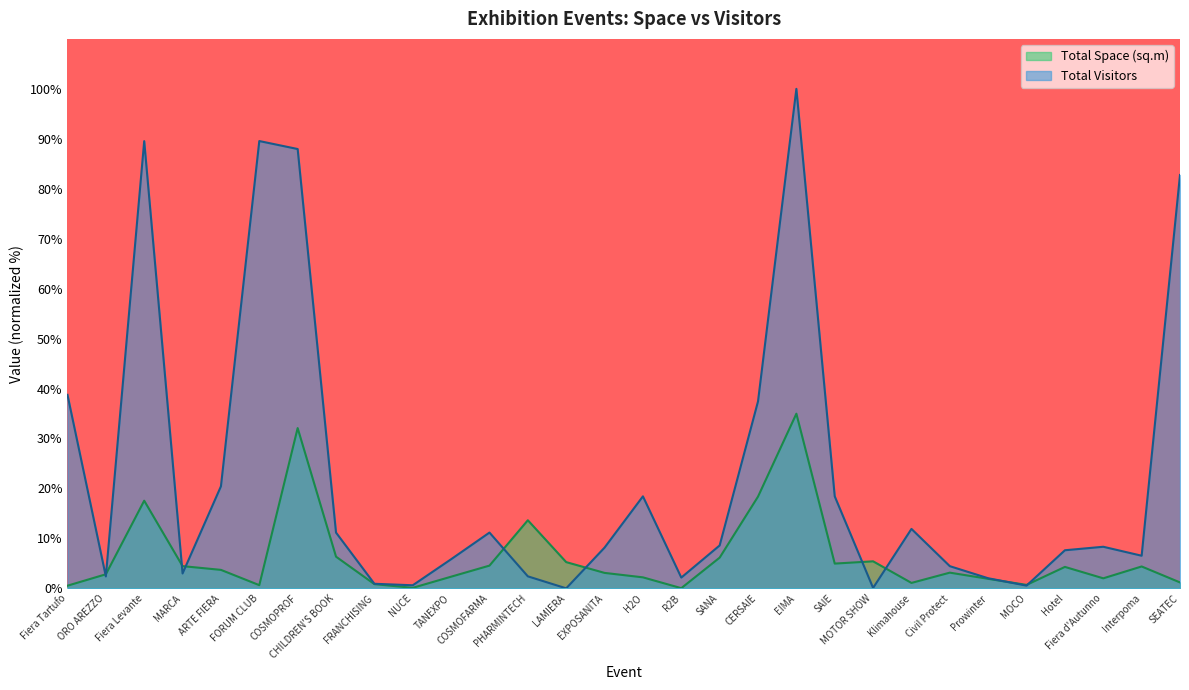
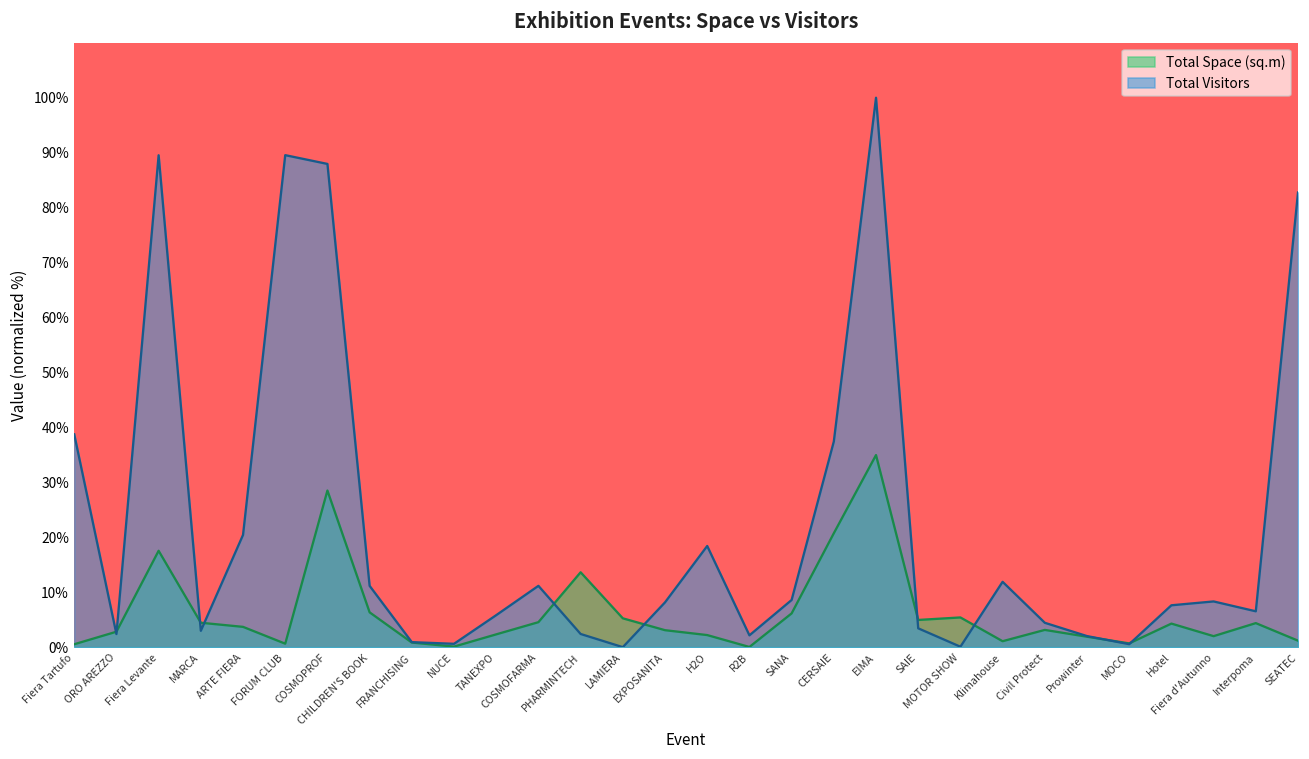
  {
    "Total Space (sq.m)": {
      "Fiera Tartufo": "1%",
      "Fiera Levante": "18%",
      "MARCA": "4%",
      "ARTE FIERA": "4%",
      "FORUM CLUB": "1%",
-     "COSMOPROF": "32%",
+     "COSMOPROF": "29%",
      "CHILDREN'S BOOK": "6%",
      "TANEXPO": "2%",
      "COSMOFARMA": "5%",
      "PHARMINTECH": "14%",
      "LAMIERA": "5%",
      "EXPOSANITA": "3%",
      "H2O": "2%",
      "R2B": "0%",
      "SANA": "6%",
-     "CERSAIE": "18%",
+     "CERSAIE": "21%",
      "EIMA": "35%",
      "SAIE": "5%",
      "MOTOR SHOW": "5%",
      "Klimahouse": "1%",
      "Civil Protect": "3%",
      "Hotel": "4%",
      "Fiera d'Autunno": "2%",
      "Interpoma": "4%",
      "SEATEC": "1%"
    },
    "Total Visitors": {
      "Fiera Tartufo": "39%",
      "Fiera Levante": "90%",
      "MARCA": "3%",
      "ARTE FIERA": "20%",
      "FORUM CLUB": "90%",
      "COSMOPROF": "88%",
      "CHILDREN'S BOOK": "11%",
      "TANEXPO": "6%",
      "COSMOFARMA": "11%",
      "PHARMINTECH": "2%",
      "LAMIERA": "0%",
      "EXPOSANITA": "8%",
      "H2O": "18%",
      "R2B": "2%",
      "SANA": "9%",
      "CERSAIE": "37%",
      "EIMA": "100%",
-     "SAIE": "18%",
+     "SAIE": "3%",
      "MOTOR SHOW": "0%",
      "Klimahouse": "12%",
      "Civil Protect": "4%",
      "Hotel": "8%",
      "Fiera d'Autunno": "8%",
      "Interpoma": "7%",
      "SEATEC": "83%"
    }
  }
